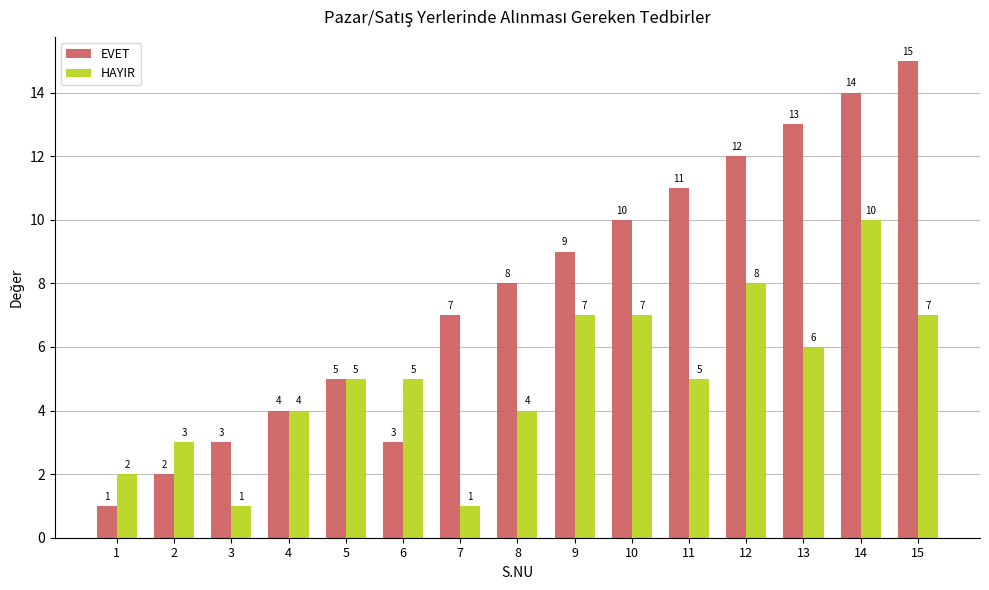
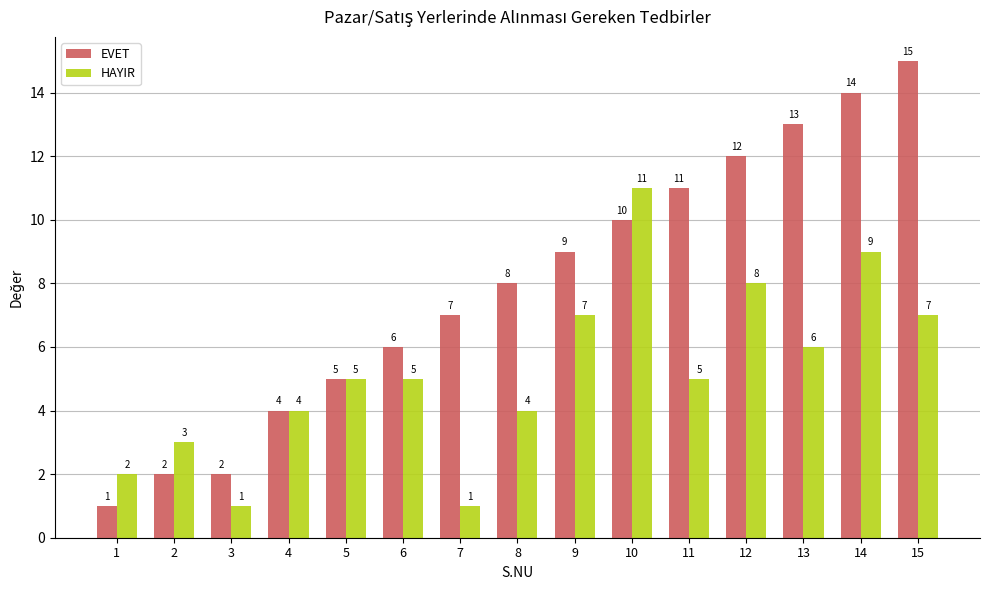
  {
    "EVET": {
      "1": 1,
      "2": 2,
-     "3": 3,
+     "3": 2,
      "4": 4,
      "5": 5,
-     "6": 3,
+     "6": 6,
      "7": 7,
      "8": 8,
      "9": 9,
      "10": 10,
      "11": 11,
      "12": 12,
      "13": 13,
      "14": 14,
      "15": 15
    },
    "HAYIR": {
      "1": 2,
      "2": 3,
      "3": 1,
      "4": 4,
      "5": 5,
      "6": 5,
      "7": 1,
      "8": 4,
      "9": 7,
-     "10": 7,
+     "10": 11,
      "11": 5,
      "12": 8,
      "13": 6,
-     "14": 10,
+     "14": 9,
      "15": 7
    }
  }
